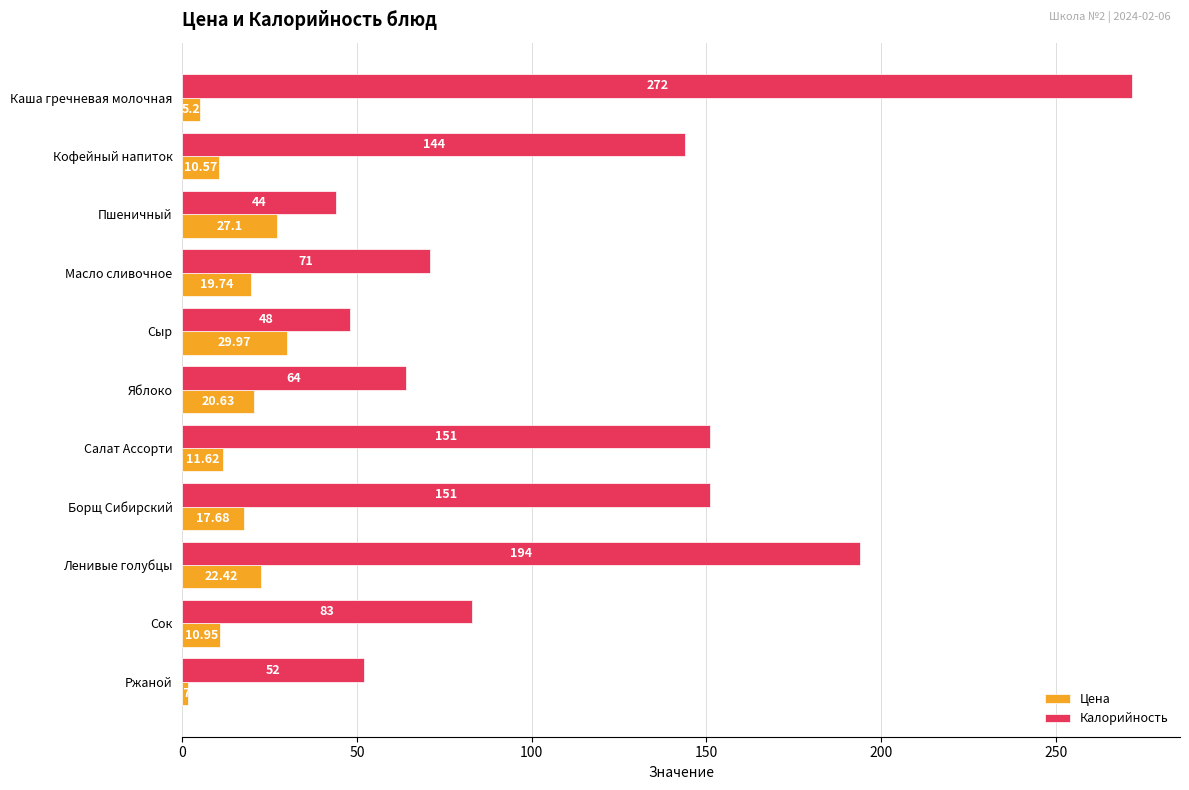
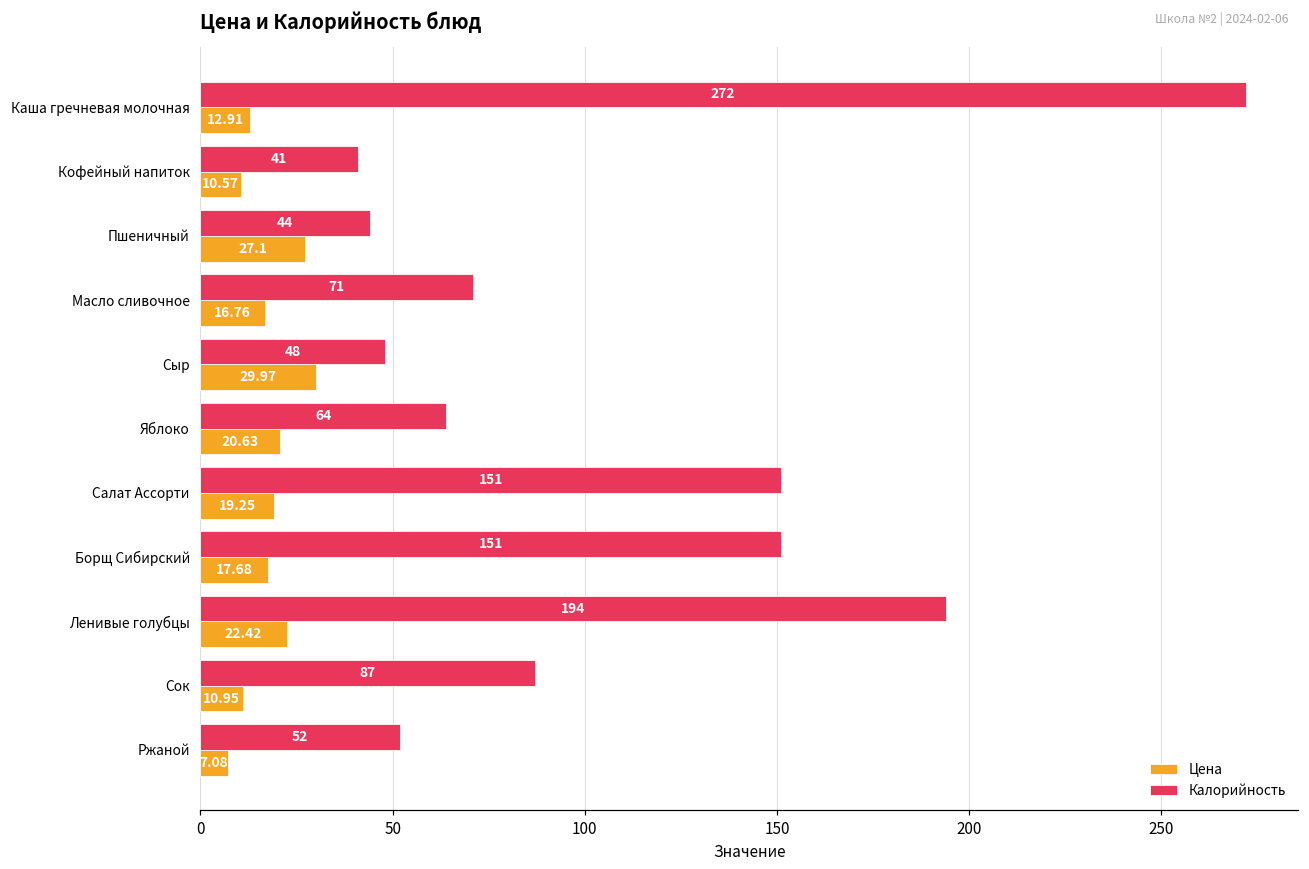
  {
    "Цена": {
-     "Каша гречневая молочная": 5.2,
+     "Каша гречневая молочная": 12.91,
      "Кофейный напиток": 10.57,
      "Пшеничный": 27.1,
-     "Масло сливочное": 19.74,
+     "Масло сливочное": 16.76,
      "Сыр": 29.97,
      "Яблоко": 20.63,
-     "Салат Ассорти": 11.62,
+     "Салат Ассорти": 19.25,
      "Борщ Сибирский": 17.68,
      "Ленивые голубцы": 22.42,
      "Сок": 10.95,
-     "Ржаной": 2
+     "Ржаной": 7
    },
    "Калорийность": {
      "Каша гречневая молочная": 272,
-     "Кофейный напиток": 144,
+     "Кофейный напиток": 41,
      "Пшеничный": 44,
      "Масло сливочное": 71,
      "Сыр": 48,
      "Яблоко": 64,
      "Салат Ассорти": 151,
      "Борщ Сибирский": 151,
      "Ленивые голубцы": 194,
-     "Сок": 83,
+     "Сок": 87,
      "Ржаной": 52
    }
  }
